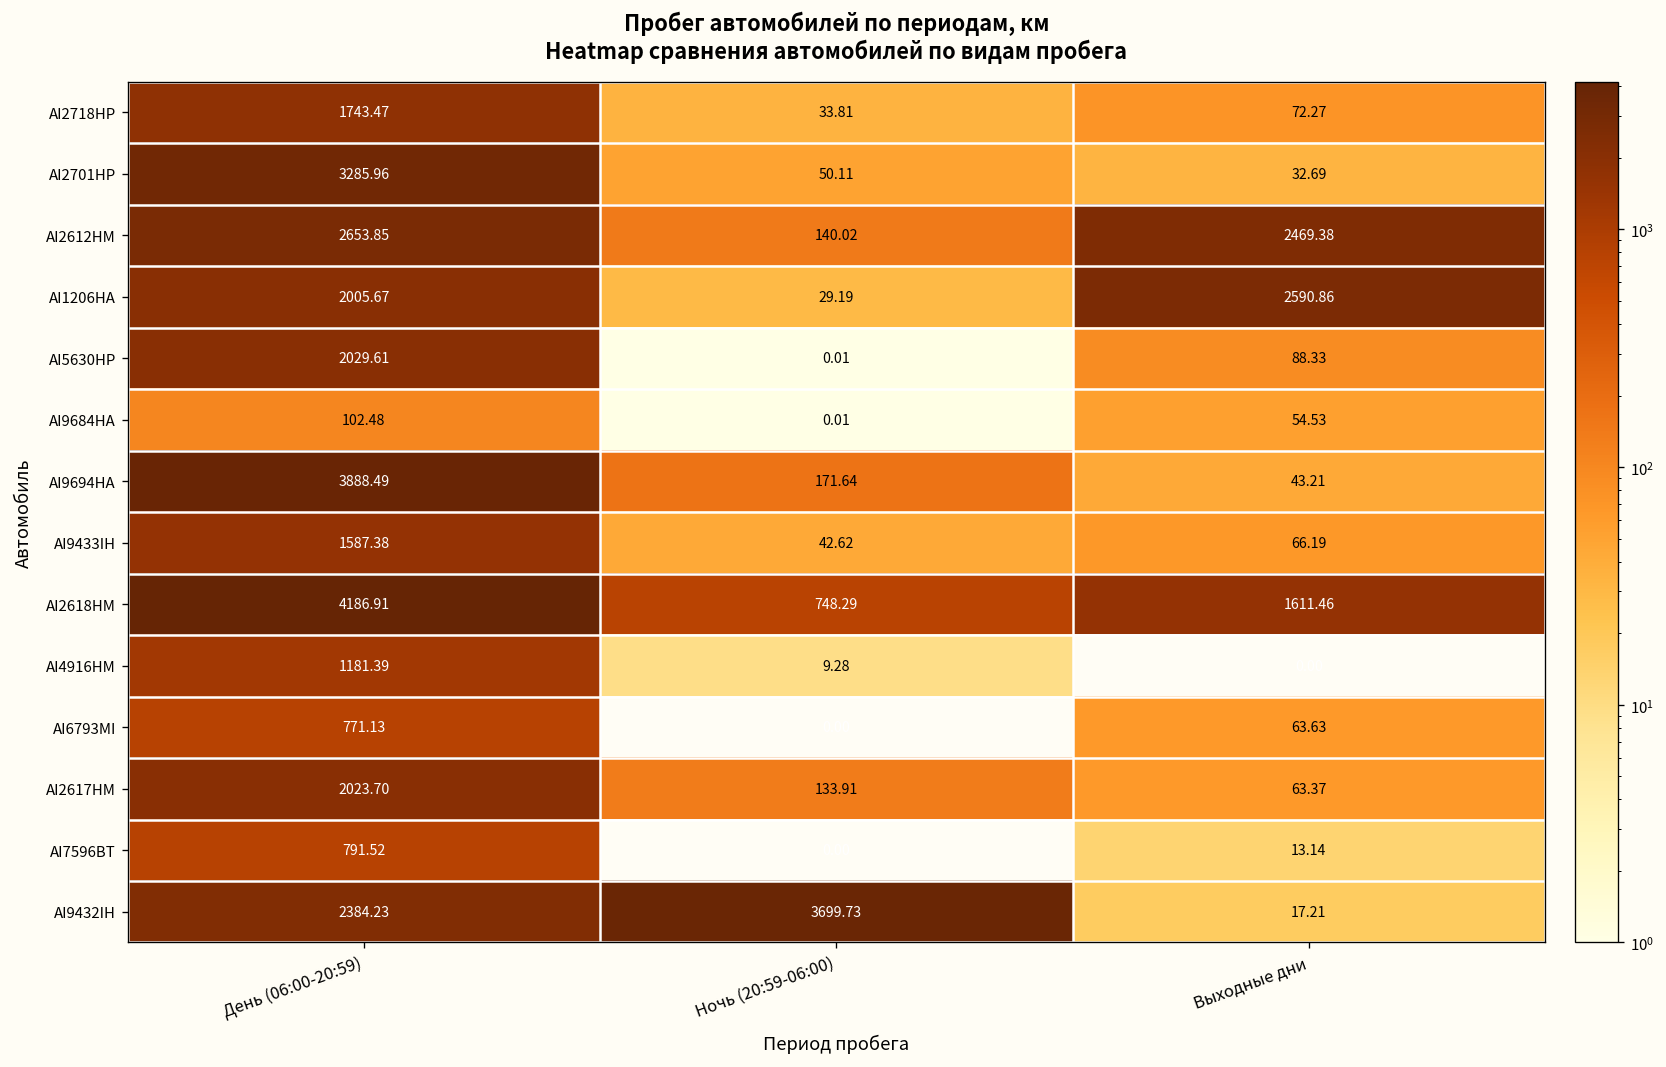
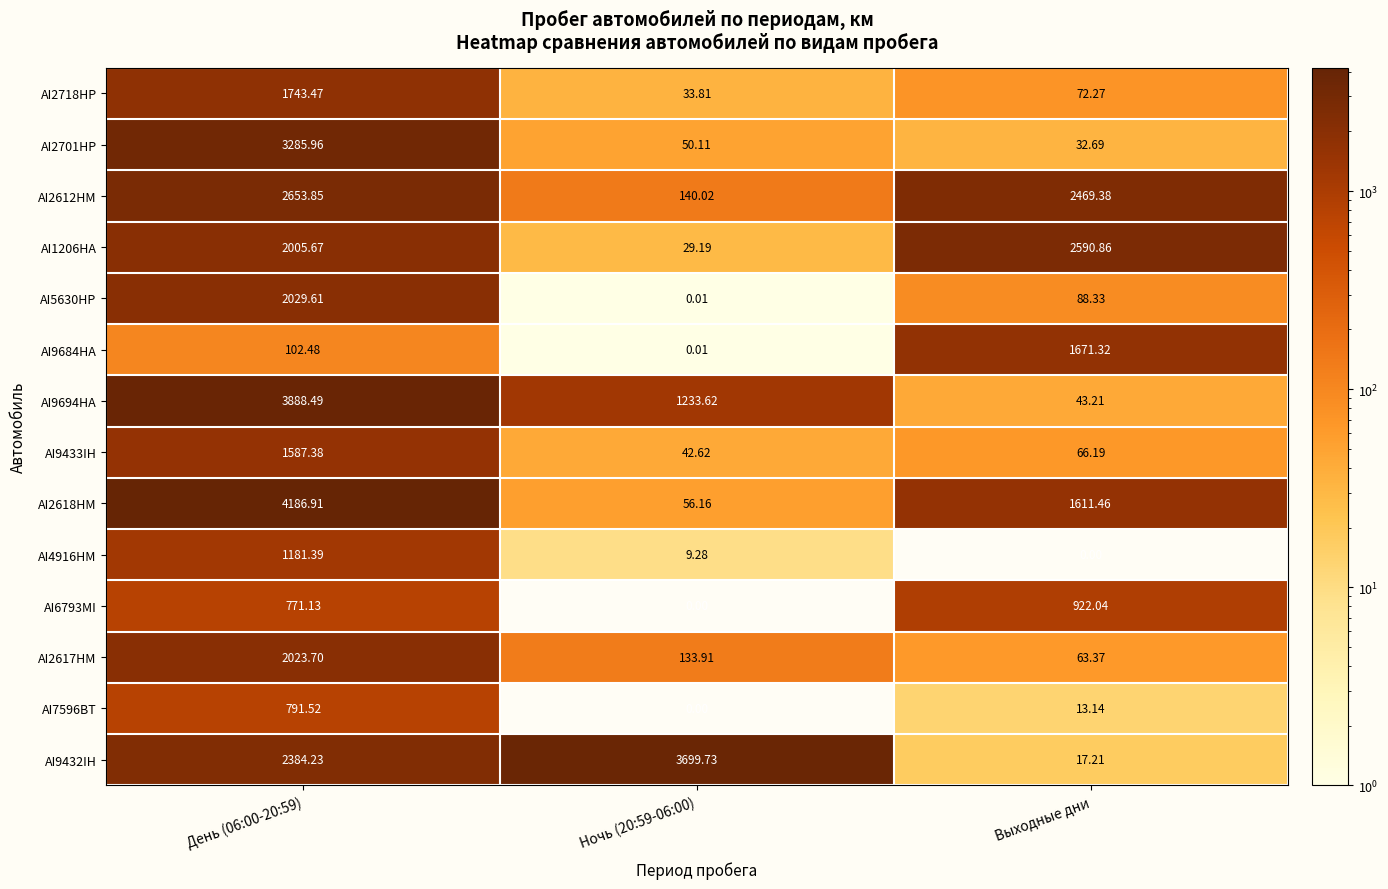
  {
    "AI2718HP": {
      "День (06:00-20:59)": 1743.47,
      "Ночь (20:59-06:00)": 33.81,
      "Выходные дни": 72.27
    },
    "AI2701HP": {
      "День (06:00-20:59)": 3285.96,
      "Ночь (20:59-06:00)": 50.11,
      "Выходные дни": 32.69
    },
    "AI2612HM": {
      "День (06:00-20:59)": 2653.85,
      "Ночь (20:59-06:00)": 140.02,
      "Выходные дни": 2469.38
    },
    "AI1206HA": {
      "День (06:00-20:59)": 2005.67,
      "Ночь (20:59-06:00)": 29.19,
      "Выходные дни": 2590.86
    },
    "AI5630HP": {
      "День (06:00-20:59)": 2029.61,
      "Ночь (20:59-06:00)": 0.01,
      "Выходные дни": 88.33
    },
    "AI9684HA": {
      "День (06:00-20:59)": 102.48,
      "Ночь (20:59-06:00)": 0.01,
-     "Выходные дни": 54.53
+     "Выходные дни": 1671.32
    },
    "AI9694HA": {
      "День (06:00-20:59)": 3888.49,
-     "Ночь (20:59-06:00)": 171.64,
+     "Ночь (20:59-06:00)": 1233.62,
      "Выходные дни": 43.21
    },
    "AI9433IH": {
      "День (06:00-20:59)": 1587.38,
      "Ночь (20:59-06:00)": 42.62,
      "Выходные дни": 66.19
    },
    "AI2618HM": {
      "День (06:00-20:59)": 4186.91,
-     "Ночь (20:59-06:00)": 748.29,
+     "Ночь (20:59-06:00)": 56.16,
      "Выходные дни": 1611.46
    },
    "AI4916HM": {
      "День (06:00-20:59)": 1181.39,
      "Ночь (20:59-06:00)": 9.28
    },
    "AI6793MI": {
      "День (06:00-20:59)": 771.13,
-     "Выходные дни": 63.63
+     "Выходные дни": 922.04
    },
    "AI2617HM": {
      "День (06:00-20:59)": 2023.70,
      "Ночь (20:59-06:00)": 133.91,
      "Выходные дни": 63.37
    },
    "AI7596BT": {
      "День (06:00-20:59)": 791.52,
      "Выходные дни": 13.14
    },
    "AI9432IH": {
      "День (06:00-20:59)": 2384.23,
      "Ночь (20:59-06:00)": 3699.73,
      "Выходные дни": 17.21
    }
  }
